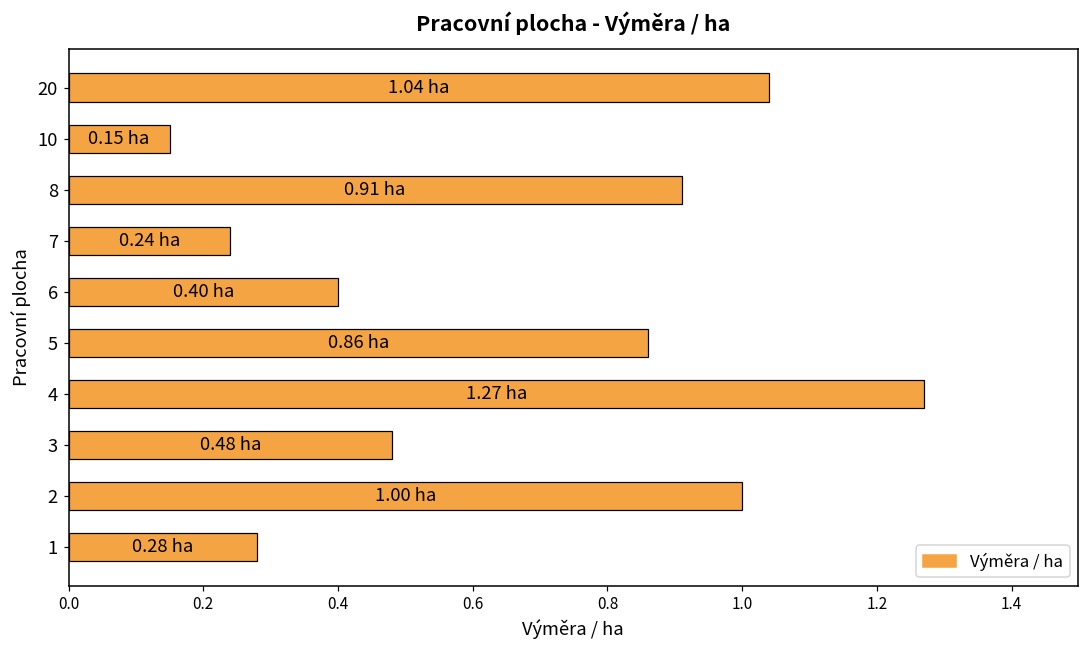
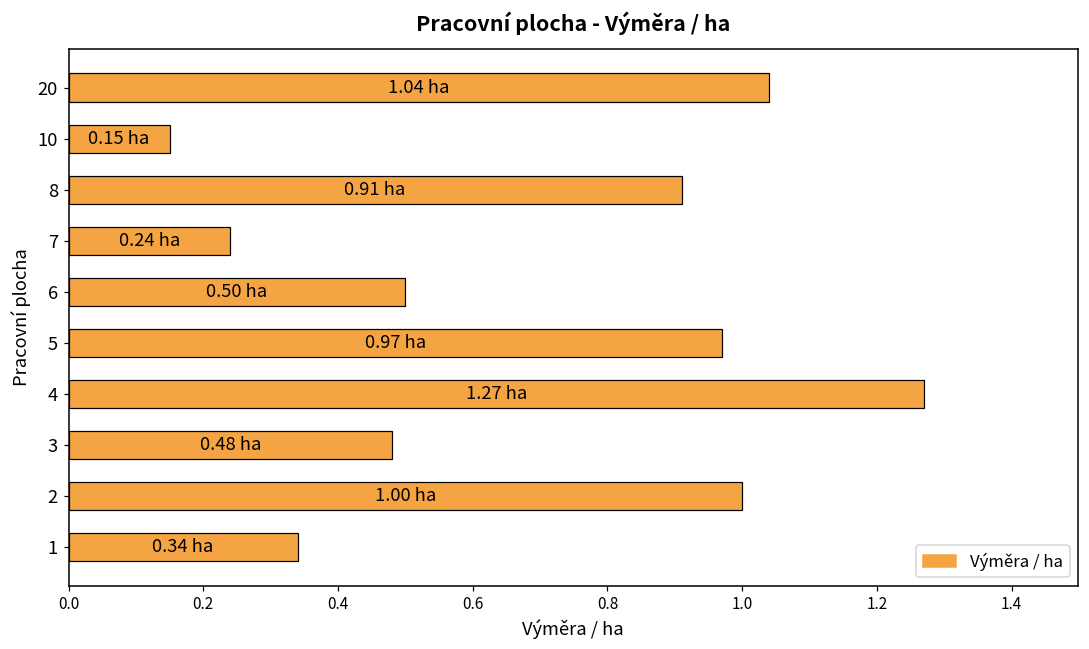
  {
    "20": 1.04,
    "10": 0.15,
    "8": 0.91,
    "7": 0.24,
-   "6": 0.40,
-   "5": 0.86,
+   "6": 0.50,
+   "5": 0.97,
    "4": 1.27,
    "3": 0.48,
    "2": 1.00,
-   "1": 0.28
+   "1": 0.34
  }
